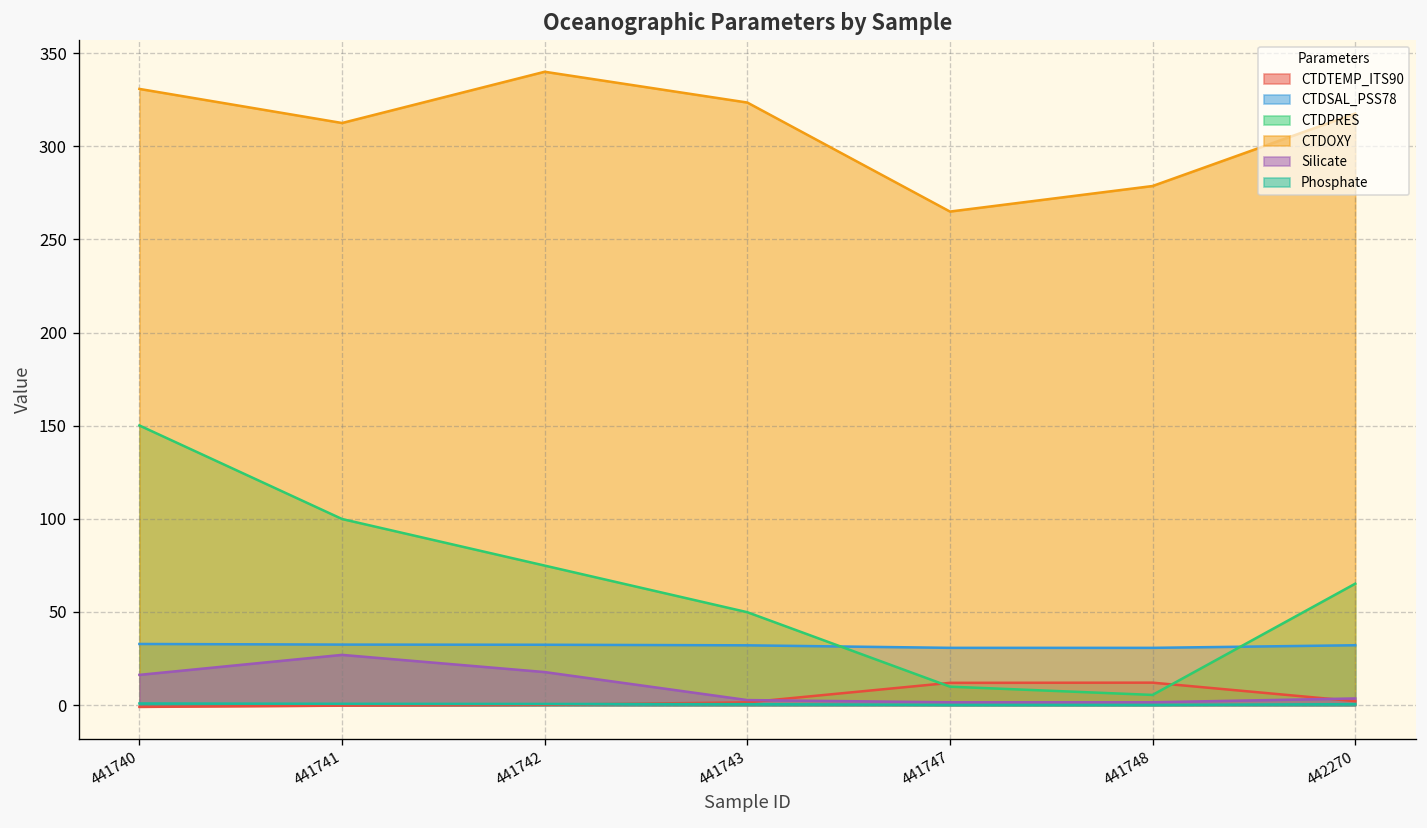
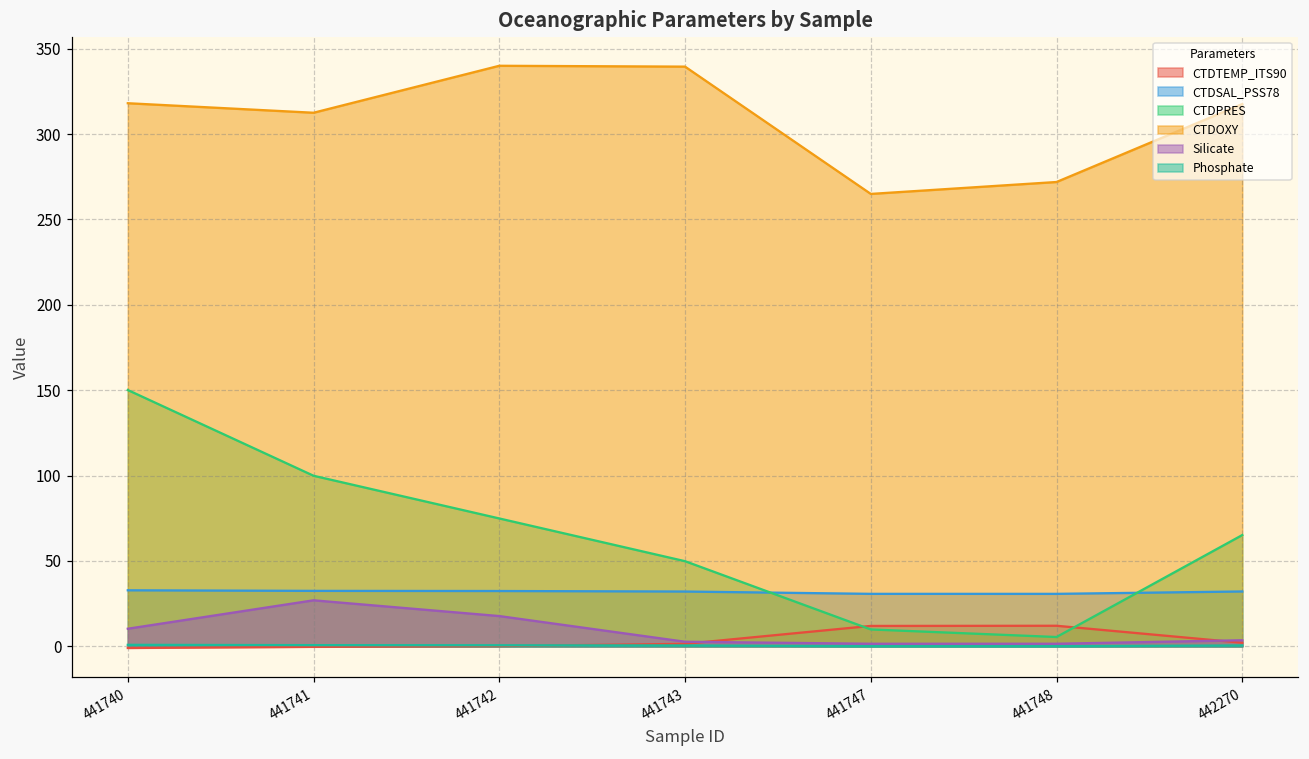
  {
    "CTDOXY": {
-     "441740": 331,
+     "441740": 318,
      "441741": 312,
      "441742": 340,
-     "441743": 323,
+     "441743": 339,
      "441747": 265,
-     "441748": 279
+     "441748": 272
    },
    "Silicate": {
-     "441740": 16,
+     "441740": 10,
      "441741": 27,
      "441742": 18
    }
  }
